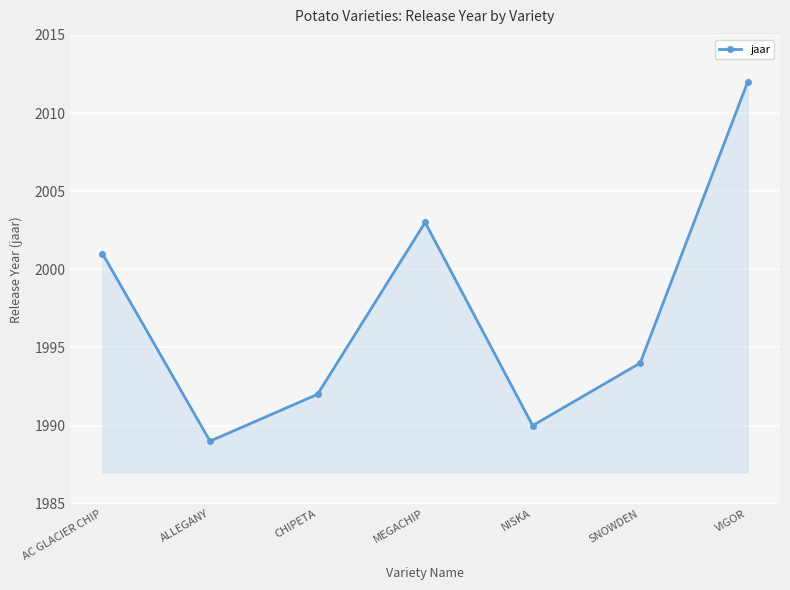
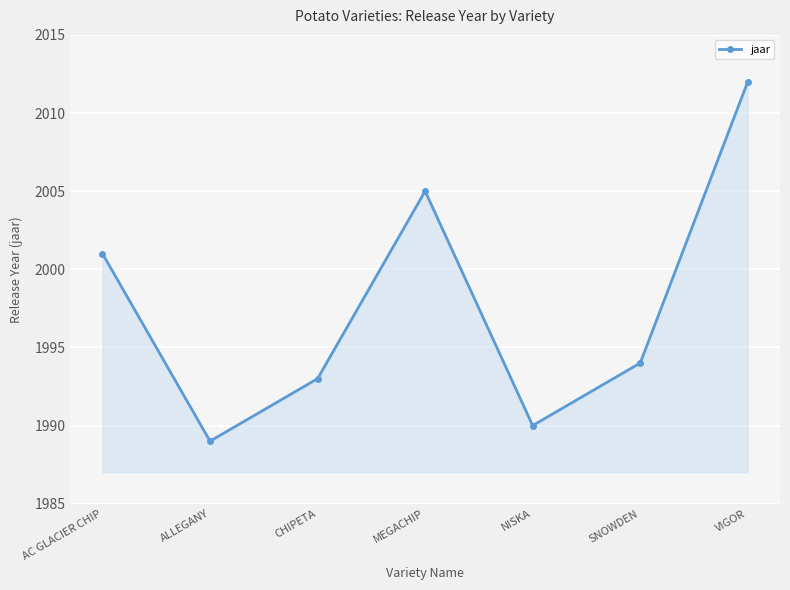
  {
    "AC GLACIER CHIP": 2001,
    "ALLEGANY": 1989,
-   "CHIPETA": 1992,
-   "MEGACHIP": 2003,
+   "CHIPETA": 1993,
+   "MEGACHIP": 2005,
    "NISKA": 1990,
    "SNOWDEN": 1994,
    "VIGOR": 2012
  }
